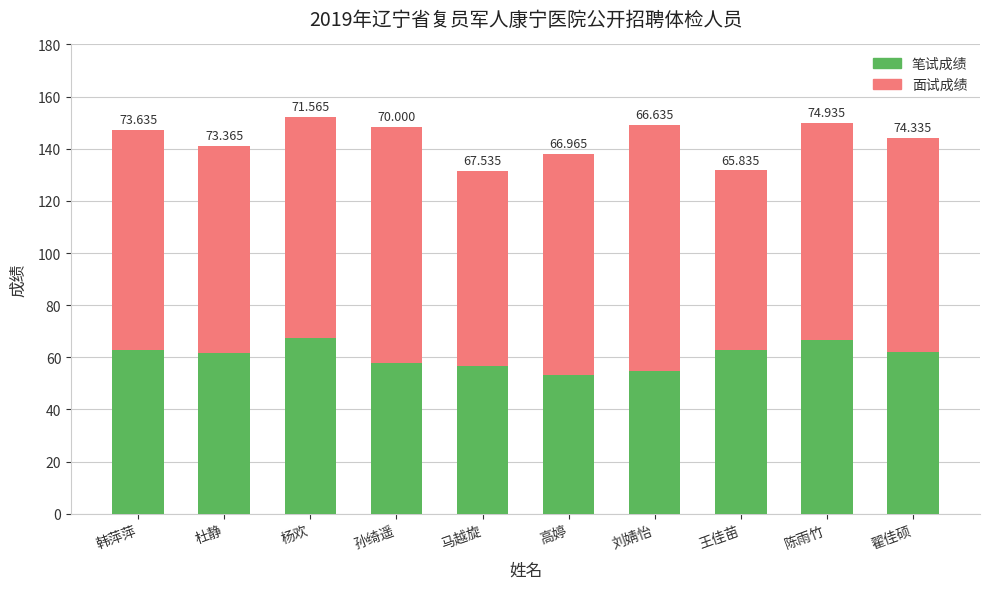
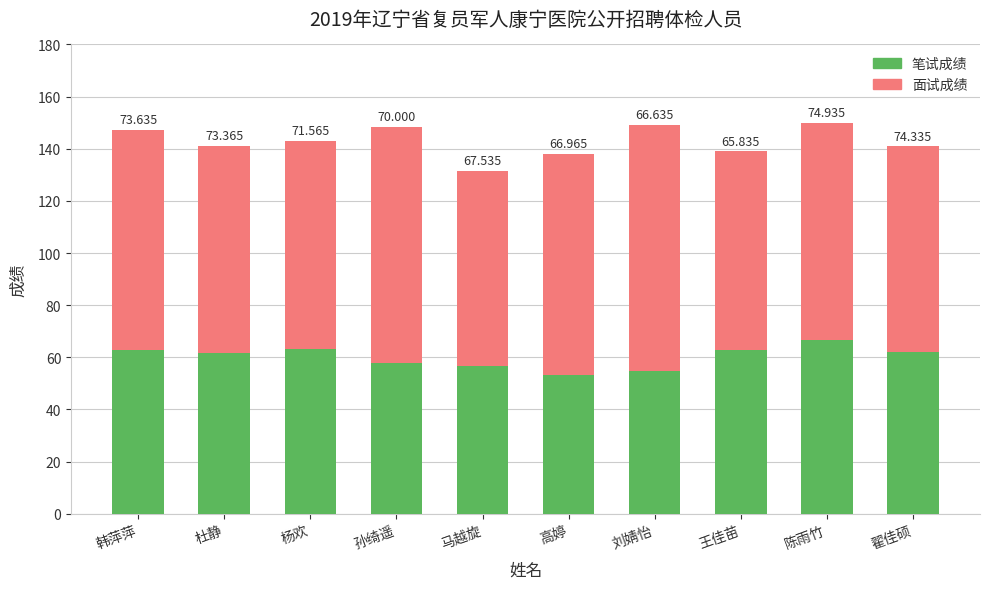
  {
    "笔试成绩": {
      "韩萍萍": 63,
      "杜静": 62,
-     "杨欢": 67,
+     "杨欢": 63,
      "孙绮遥": 58,
      "马越旋": 57,
      "高婷": 53,
      "刘婧怡": 55,
      "王佳苗": 63,
      "陈雨竹": 67,
      "翟佳硕": 62
    },
    "面试成绩": {
-     "杨欢": 85,
-     "王佳苗": 69,
-     "翟佳硕": 82
+     "杨欢": 80,
+     "王佳苗": 76,
+     "翟佳硕": 79
    }
  }
